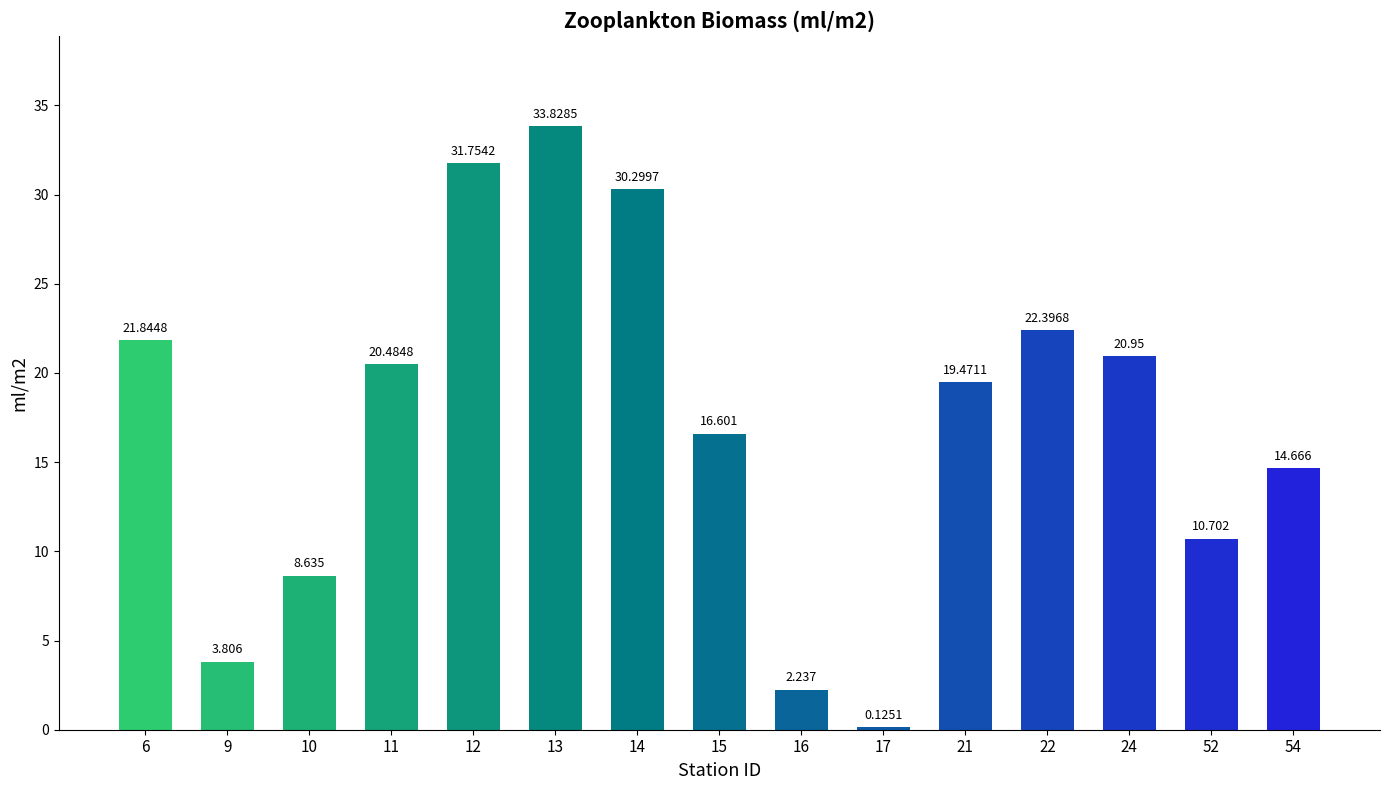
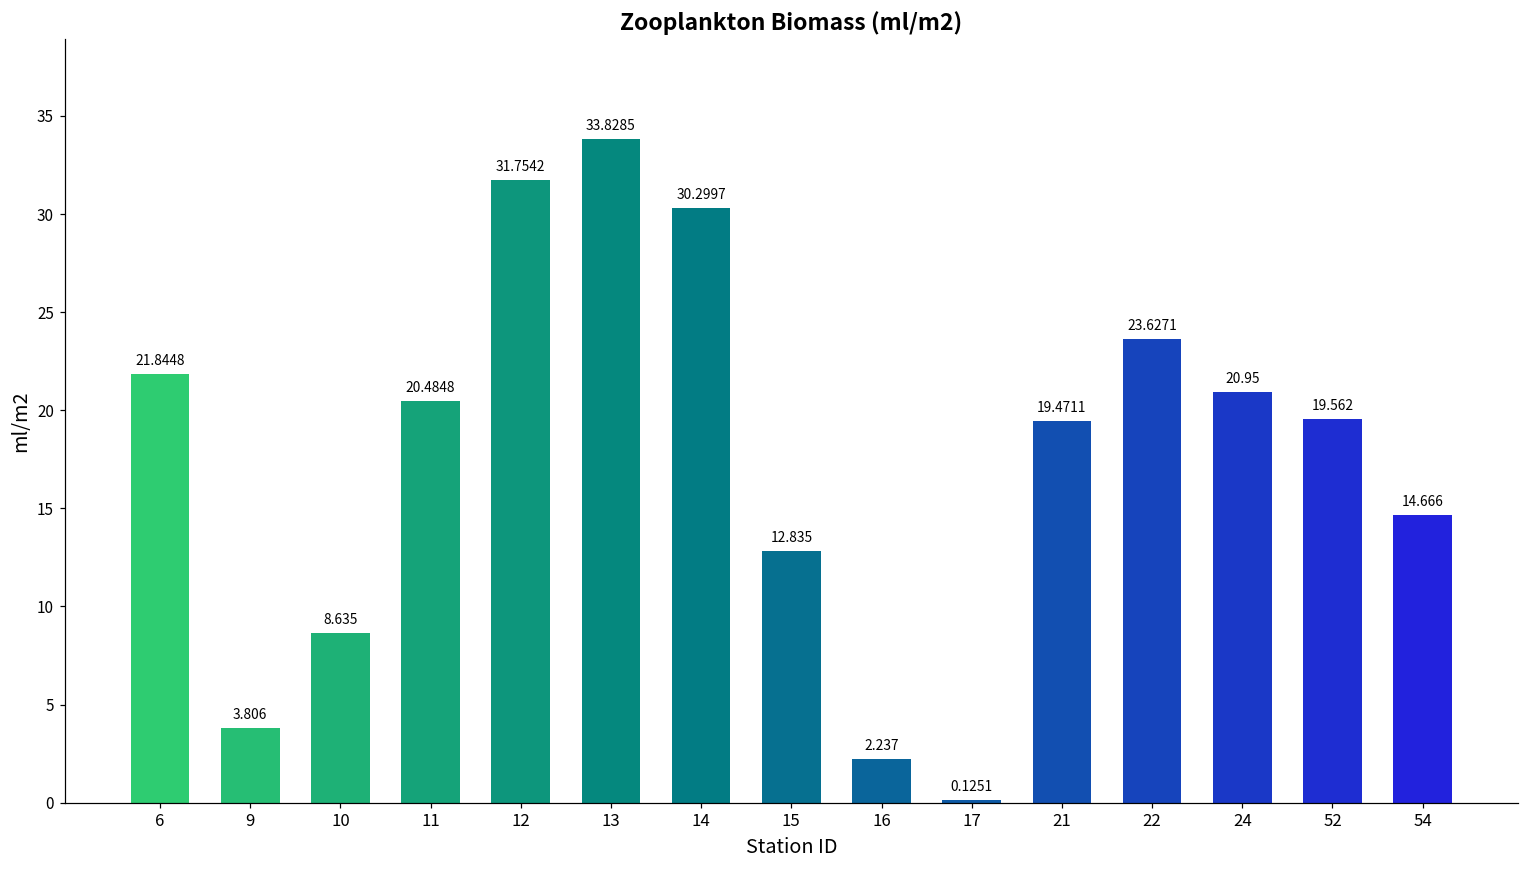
  {
    "6": 21.8448,
    "9": 3.806,
    "10": 8.635,
    "11": 20.4848,
    "12": 31.7542,
    "13": 33.8285,
    "14": 30.2997,
-   "15": 16.601,
+   "15": 12.835,
    "16": 2.237,
    "17": 0.1251,
    "21": 19.4711,
-   "22": 22.3968,
+   "22": 23.6271,
    "24": 20.95,
-   "52": 10.702,
+   "52": 19.562,
    "54": 14.666
  }
